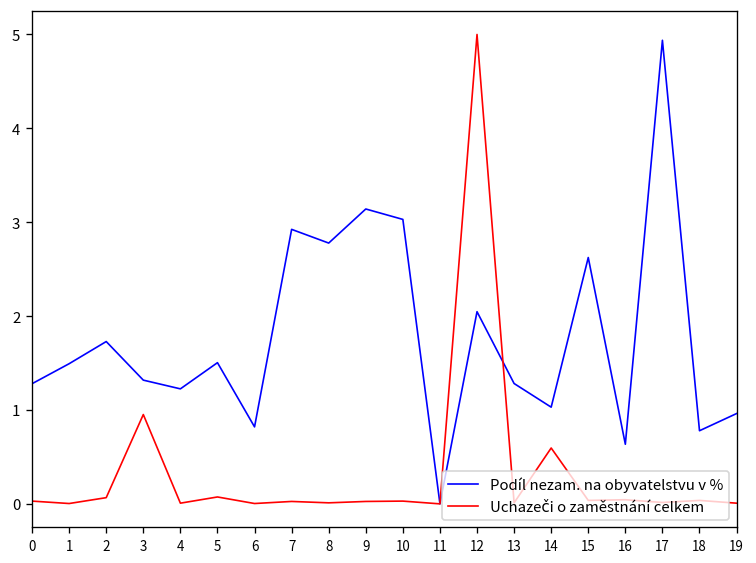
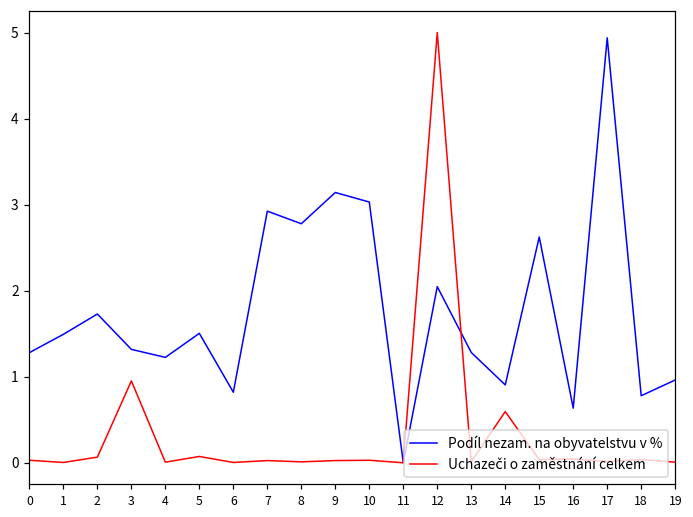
  {
    "Podíl nezam. na obyvatelstvu v %": {
      "0": 1.3,
      "1": 1.5,
      "2": 1.7,
      "3": 1.3,
      "4": 1.2,
      "5": 1.5,
      "6": 0.8,
      "7": 2.9,
      "8": 2.8,
      "9": 3.1,
      "10": 3.0,
      "12": 2.0,
      "13": 1.3,
-     "14": 1.0,
+     "14": 0.9,
      "15": 2.6,
      "16": 0.6,
      "17": 4.9,
      "18": 0.8,
      "19": 1.0
    },
    "Uchazeči o zaměstnání celkem": {
      "0": 0.0,
      "1": 0.0,
      "2": 0.1,
      "3": 1.0,
      "4": 0.0,
      "5": 0.1,
      "6": 0.0,
      "7": 0.0,
      "8": 0.0,
      "9": 0.0,
      "10": 0.0,
      "12": 5.0,
      "14": 0.6,
      "19": 0.0
    }
  }
